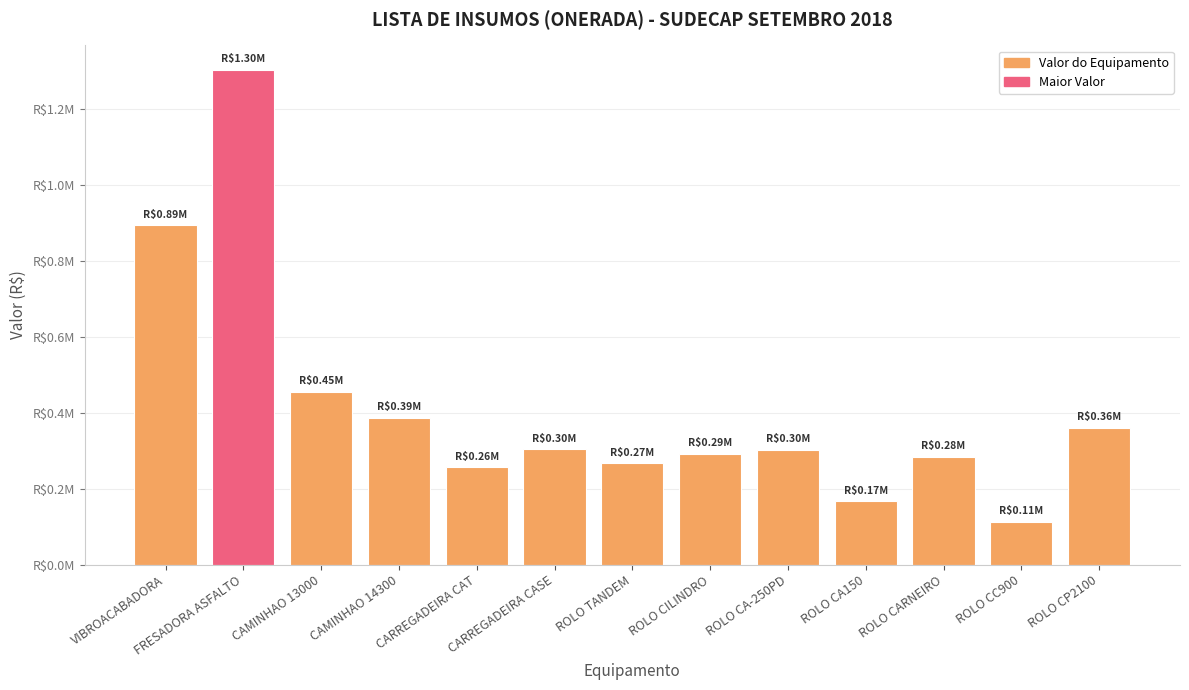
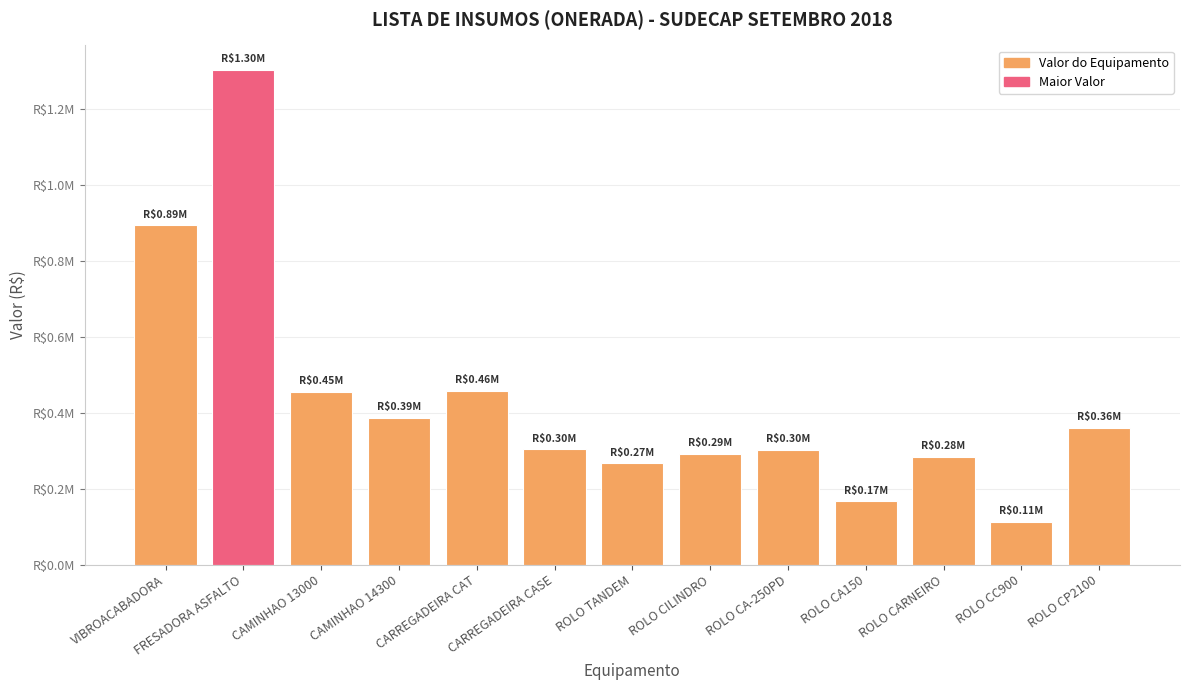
  {
    "VIBROACABADORA": "$0.89M",
    "FRESADORA ASFALTO": "$1.30M",
    "CAMINHAO 13000": "$0.45M",
    "CAMINHAO 14300": "$0.39M",
-   "CARREGADEIRA CAT": "$0.26M",
+   "CARREGADEIRA CAT": "$0.46M",
    "CARREGADEIRA CASE": "$0.30M",
    "ROLO TANDEM": "$0.27M",
    "ROLO CILINDRO": "$0.29M",
    "ROLO CA-250PD": "$0.30M",
    "ROLO CA150": "$0.17M",
    "ROLO CARNEIRO": "$0.28M",
    "ROLO CC900": "$0.11M",
    "ROLO CP2100": "$0.36M"
  }
